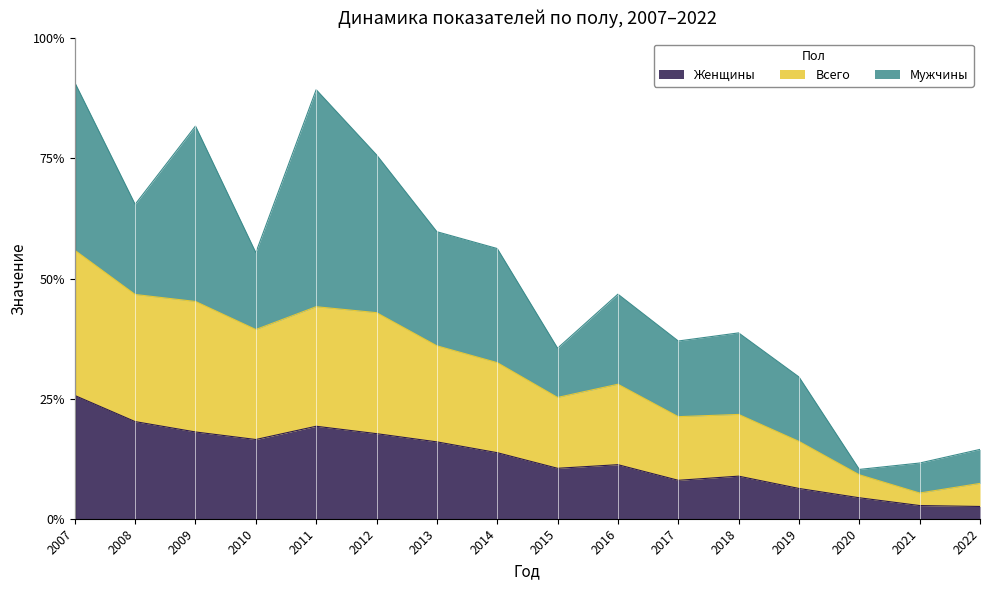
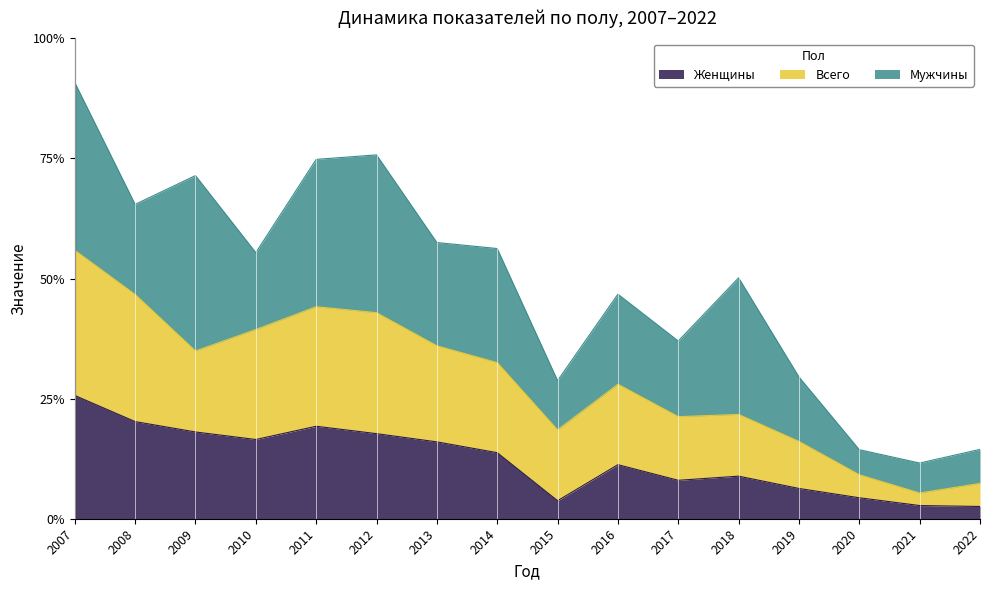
  {
    "Женщины": {
      "2007": "26%",
      "2008": "20%",
      "2009": "18%",
      "2010": "16%",
      "2011": "19%",
      "2012": "18%",
      "2013": "16%",
      "2014": "14%",
-     "2015": "11%",
+     "2015": "4%",
      "2016": "11%",
      "2017": "8%",
      "2018": "9%",
      "2019": "6%",
      "2020": "4%",
      "2021": "3%",
      "2022": "3%"
    },
    "Всего": {
      "2007": "30%",
      "2008": "26%",
-     "2009": "27%",
+     "2009": "17%",
      "2010": "23%",
      "2011": "25%",
      "2012": "25%",
      "2013": "20%",
      "2014": "19%",
      "2015": "15%",
      "2016": "17%",
      "2017": "13%",
      "2018": "13%",
      "2019": "10%",
      "2020": "5%",
      "2021": "3%",
      "2022": "5%"
    },
    "Мужчины": {
      "2007": "35%",
      "2008": "19%",
      "2009": "37%",
      "2010": "16%",
-     "2011": "45%",
+     "2011": "31%",
      "2012": "33%",
-     "2013": "24%",
+     "2013": "22%",
      "2014": "24%",
      "2015": "10%",
      "2016": "19%",
      "2017": "16%",
-     "2018": "17%",
+     "2018": "28%",
      "2019": "13%",
-     "2020": "1%",
+     "2020": "5%",
      "2021": "6%",
      "2022": "7%"
    }
  }
